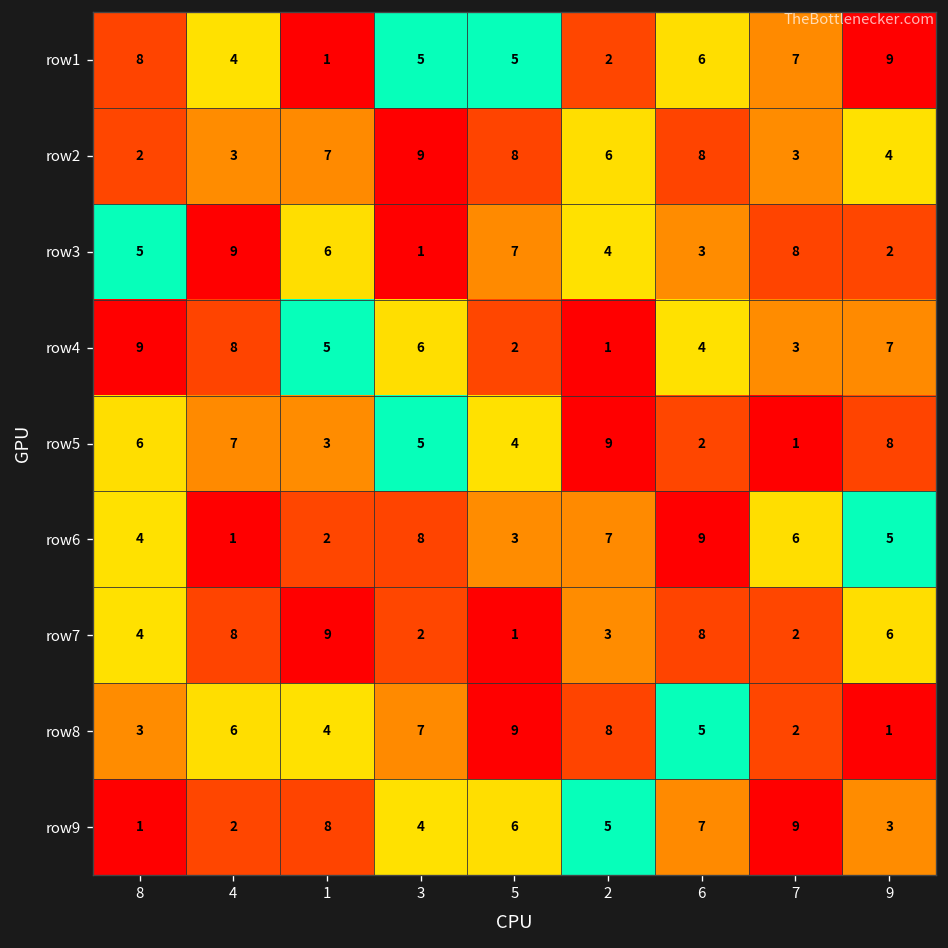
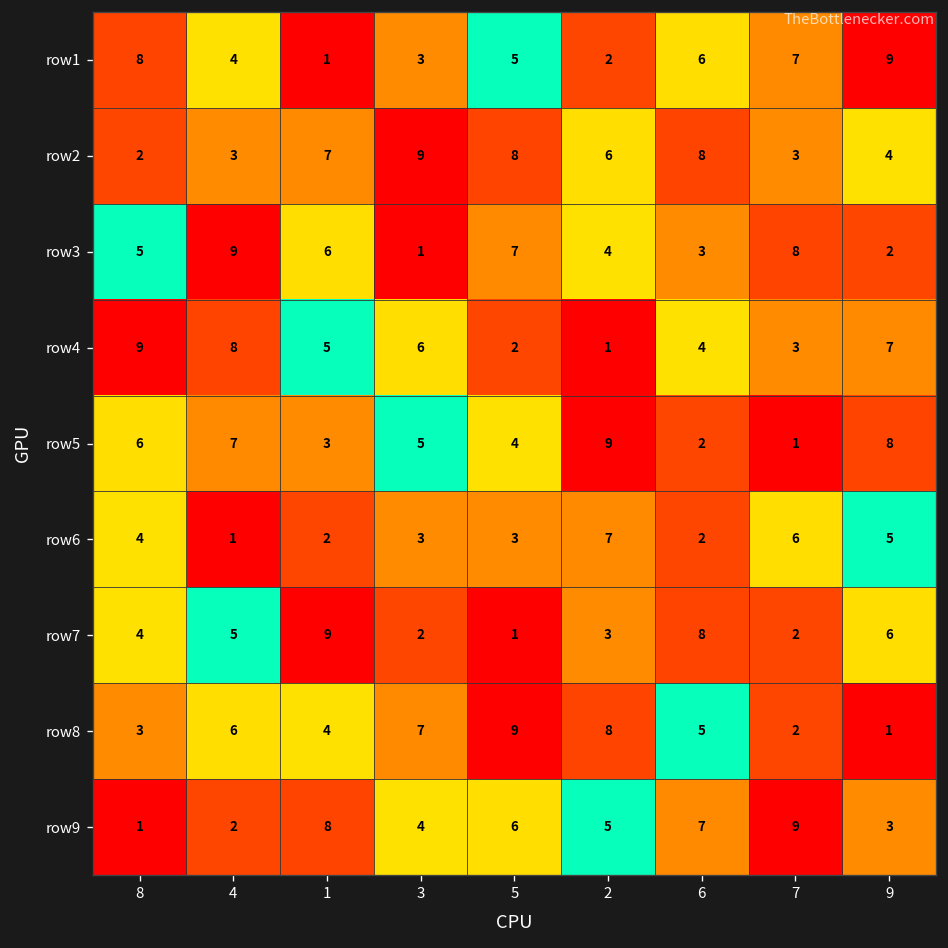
  {
    "row1": {
      "8": 8,
      "4": 4,
      "1": 1,
-     "3": 5,
+     "3": 3,
      "5": 5,
      "2": 2,
      "6": 6,
      "7": 7,
      "9": 9
    },
    "row2": {
      "8": 2,
      "4": 3,
      "1": 7,
      "3": 9,
      "5": 8,
      "2": 6,
      "6": 8,
      "7": 3,
      "9": 4
    },
    "row3": {
      "8": 5,
      "4": 9,
      "1": 6,
      "3": 1,
      "5": 7,
      "2": 4,
      "6": 3,
      "7": 8,
      "9": 2
    },
    "row4": {
      "8": 9,
      "4": 8,
      "1": 5,
      "3": 6,
      "5": 2,
      "2": 1,
      "6": 4,
      "7": 3,
      "9": 7
    },
    "row5": {
      "8": 6,
      "4": 7,
      "1": 3,
      "3": 5,
      "5": 4,
      "2": 9,
      "6": 2,
      "7": 1,
      "9": 8
    },
    "row6": {
      "8": 4,
      "4": 1,
      "1": 2,
-     "3": 8,
+     "3": 3,
      "5": 3,
      "2": 7,
-     "6": 9,
+     "6": 2,
      "7": 6,
      "9": 5
    },
    "row7": {
      "8": 4,
-     "4": 8,
+     "4": 5,
      "1": 9,
      "3": 2,
      "5": 1,
      "2": 3,
      "6": 8,
      "7": 2,
      "9": 6
    },
    "row8": {
      "8": 3,
      "4": 6,
      "1": 4,
      "3": 7,
      "5": 9,
      "2": 8,
      "6": 5,
      "7": 2,
      "9": 1
    },
    "row9": {
      "8": 1,
      "4": 2,
      "1": 8,
      "3": 4,
      "5": 6,
      "2": 5,
      "6": 7,
      "7": 9,
      "9": 3
    }
  }
